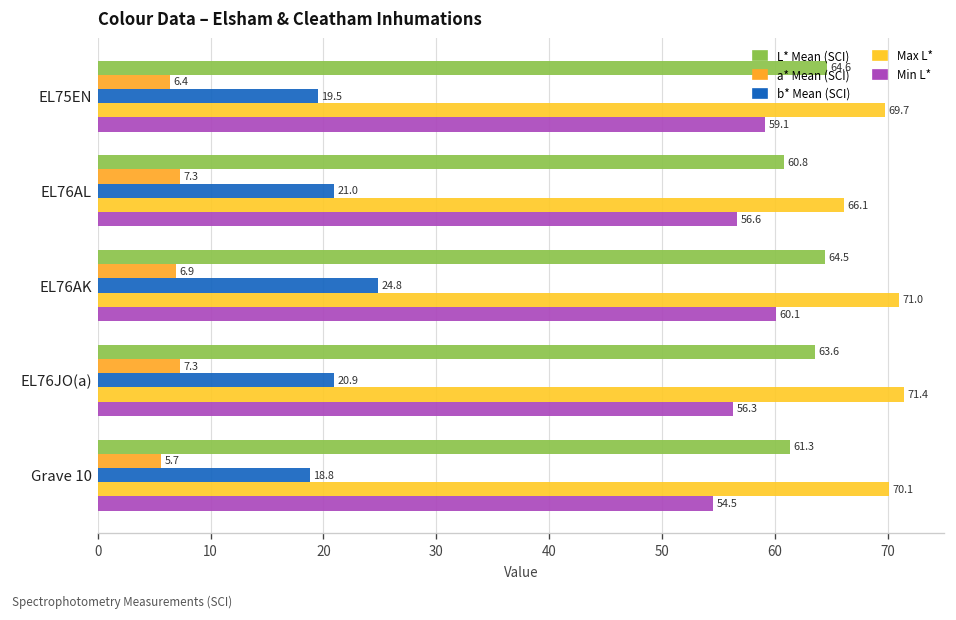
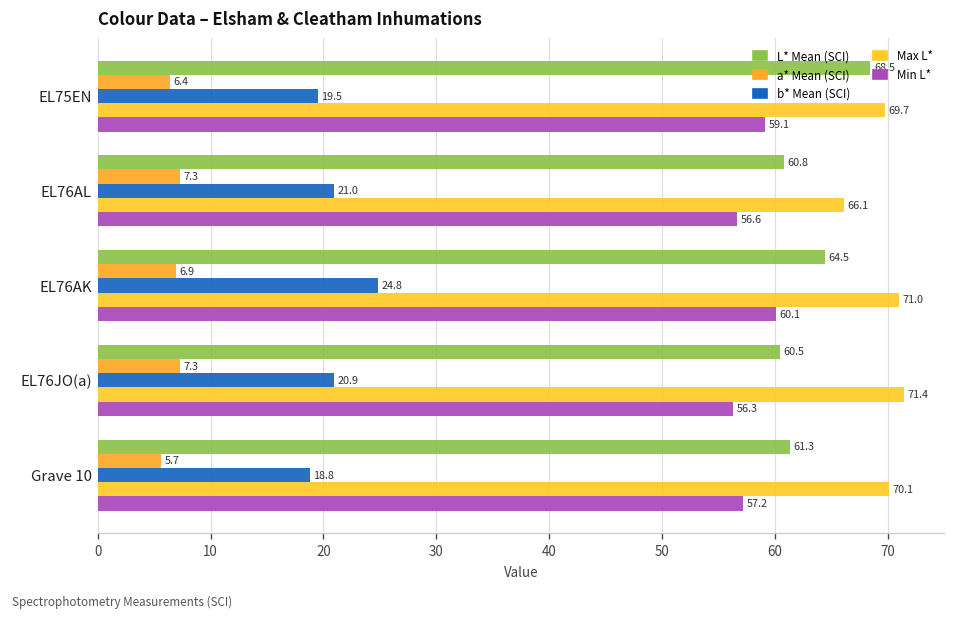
  {
    "L* Mean (SCI)": {
-     "EL75EN": 64.6,
+     "EL75EN": 68.5,
      "EL76AL": 60.8,
      "EL76AK": 64.5,
-     "EL76JO(a)": 63.6,
+     "EL76JO(a)": 60.5,
      "Grave 10": 61.3
    },
    "b* Mean (SCI)": {
      "EL75EN": 19.5,
      "EL76AL": 21.0,
      "EL76AK": 24.8,
      "EL76JO(a)": 20.9,
      "Grave 10": 18.8
    },
    "Min L*": {
      "EL75EN": 59.1,
      "EL76AL": 56.6,
      "EL76AK": 60.1,
      "EL76JO(a)": 56.3,
-     "Grave 10": 54.5
+     "Grave 10": 57.2
    }
  }
